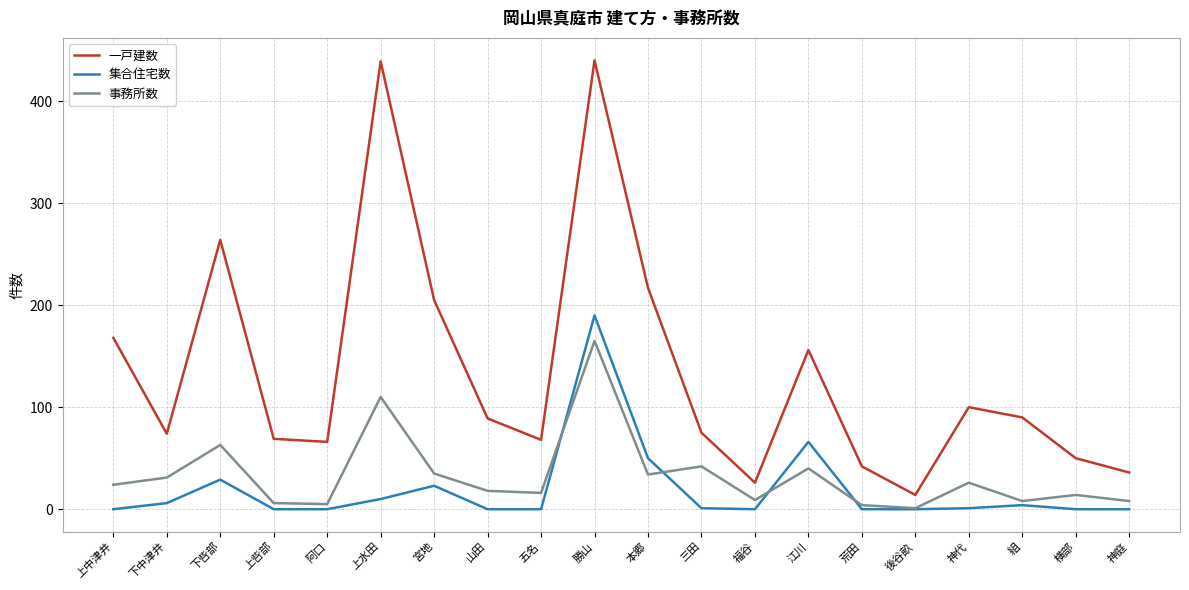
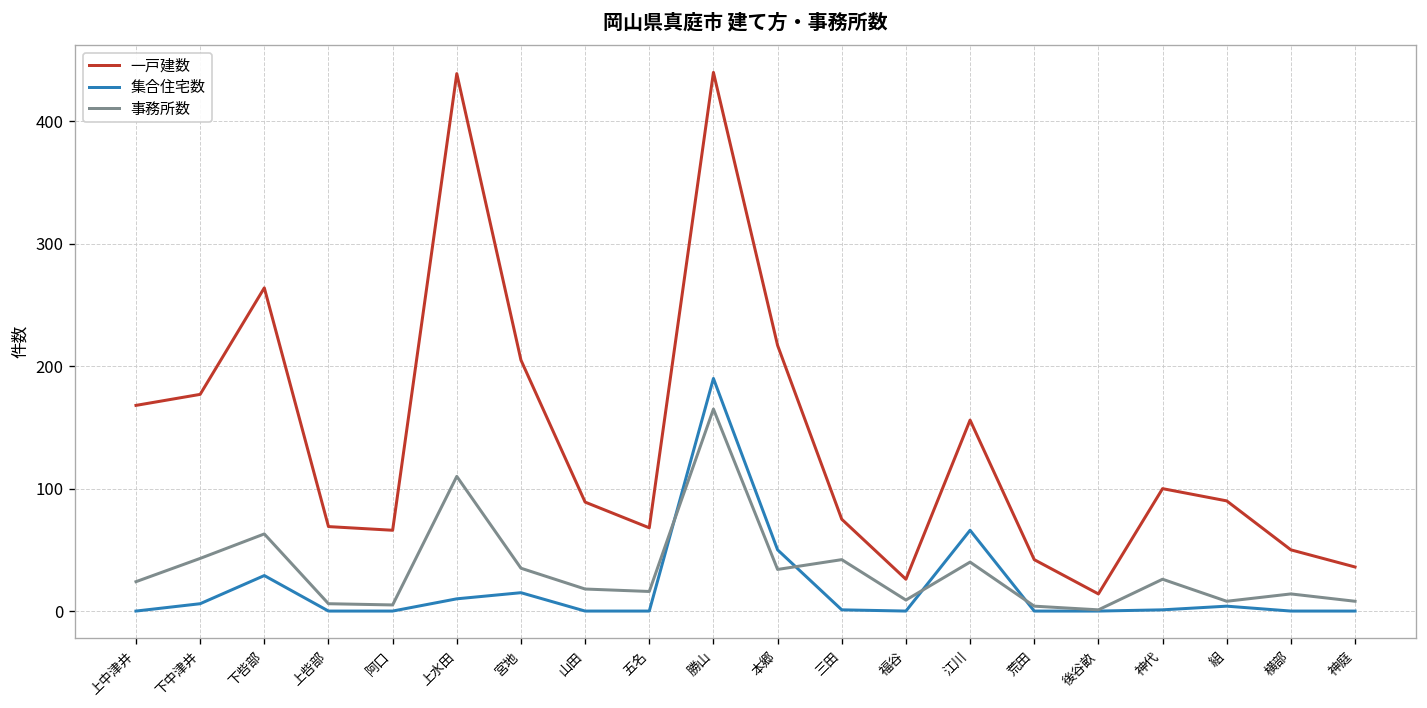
  {
    "一戸建数": {
      "上中津井": 168,
-     "下中津井": 74,
+     "下中津井": 177,
      "下呰部": 264,
      "上呰部": 69,
      "阿口": 66,
      "上水田": 439,
      "宮地": 205,
      "山田": 89,
      "五名": 68,
      "勝山": 440,
      "本郷": 217,
      "三田": 75,
      "福谷": 26,
      "江川": 156,
      "荒田": 42,
      "後谷畝": 14,
      "神代": 100,
      "組": 90,
      "横部": 50,
      "神庭": 36
    },
    "集合住宅数": {
      "上中津井": 0,
      "下中津井": 6,
      "下呰部": 29,
      "上呰部": 0,
      "阿口": 0,
      "上水田": 10,
-     "宮地": 23,
+     "宮地": 15,
      "山田": 0,
      "五名": 0,
      "勝山": 190,
      "本郷": 50,
      "三田": 1,
      "福谷": 0,
      "江川": 66,
      "荒田": 0,
      "神代": 1,
      "組": 4,
      "横部": 0,
      "神庭": 0
    },
    "事務所数": {
      "上中津井": 24,
-     "下中津井": 31,
+     "下中津井": 43,
      "下呰部": 63,
      "上呰部": 6,
      "阿口": 5,
      "上水田": 110,
      "宮地": 35,
      "山田": 18,
      "五名": 16,
      "勝山": 165,
      "本郷": 34,
      "三田": 42,
      "福谷": 9,
      "江川": 40,
      "荒田": 4,
      "神代": 26,
      "組": 8,
      "横部": 14,
      "神庭": 8
    }
  }
